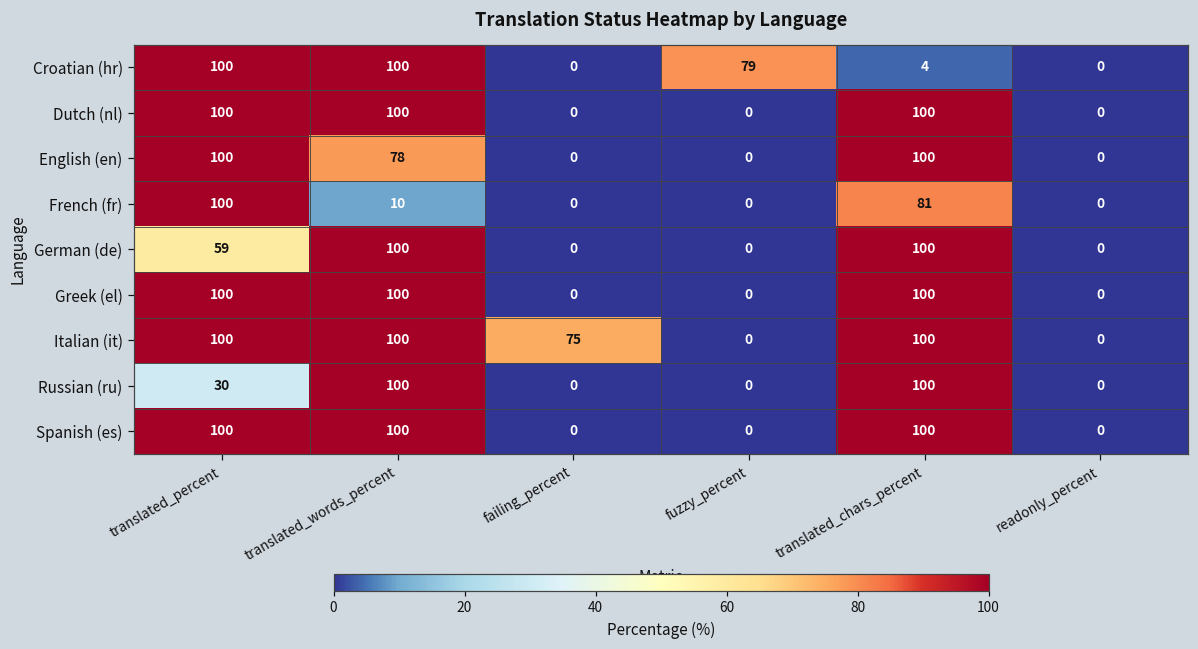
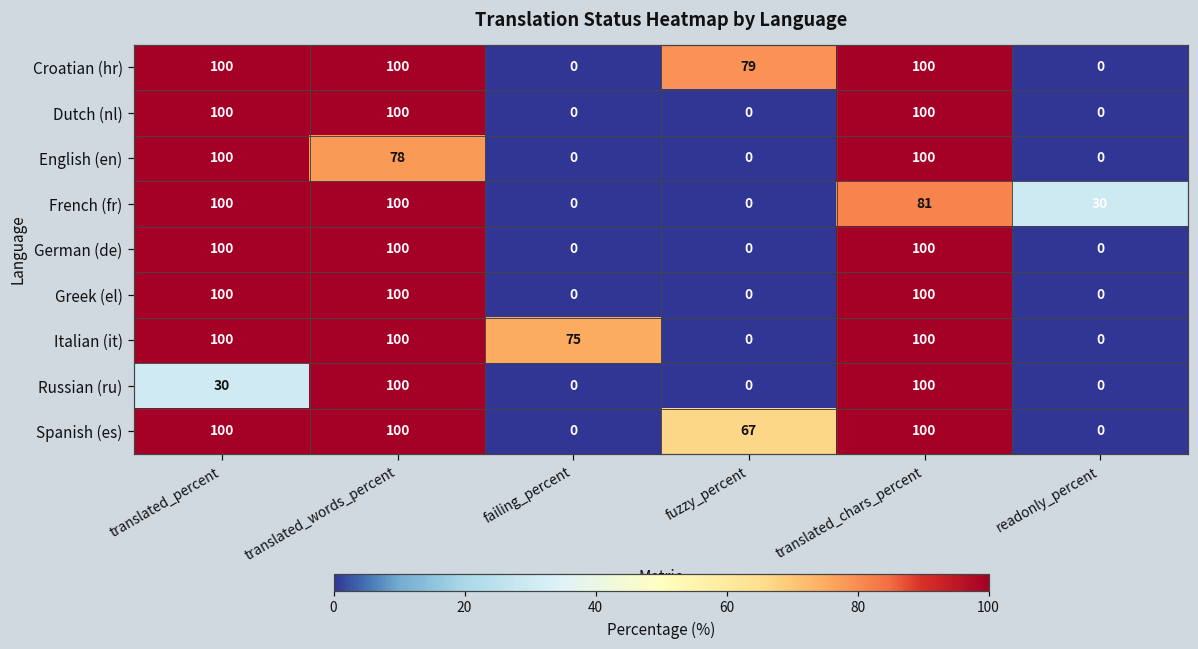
  {
    "Croatian (hr)": {
      "translated_percent": 100,
      "translated_words_percent": 100,
      "failing_percent": 0,
      "fuzzy_percent": 79,
-     "translated_chars_percent": 4,
+     "translated_chars_percent": 100,
      "readonly_percent": 0
    },
    "Dutch (nl)": {
      "translated_percent": 100,
      "translated_words_percent": 100,
      "failing_percent": 0,
      "fuzzy_percent": 0,
      "translated_chars_percent": 100,
      "readonly_percent": 0
    },
    "English (en)": {
      "translated_percent": 100,
      "translated_words_percent": 78,
      "failing_percent": 0,
      "fuzzy_percent": 0,
      "translated_chars_percent": 100,
      "readonly_percent": 0
    },
    "French (fr)": {
      "translated_percent": 100,
-     "translated_words_percent": 10,
+     "translated_words_percent": 100,
      "failing_percent": 0,
      "fuzzy_percent": 0,
      "translated_chars_percent": 81,
-     "readonly_percent": 0
+     "readonly_percent": 30
    },
    "German (de)": {
-     "translated_percent": 59,
+     "translated_percent": 100,
      "translated_words_percent": 100,
      "failing_percent": 0,
      "fuzzy_percent": 0,
      "translated_chars_percent": 100,
      "readonly_percent": 0
    },
    "Greek (el)": {
      "translated_percent": 100,
      "translated_words_percent": 100,
      "failing_percent": 0,
      "fuzzy_percent": 0,
      "translated_chars_percent": 100,
      "readonly_percent": 0
    },
    "Italian (it)": {
      "translated_percent": 100,
      "translated_words_percent": 100,
      "failing_percent": 75,
      "fuzzy_percent": 0,
      "translated_chars_percent": 100,
      "readonly_percent": 0
    },
    "Russian (ru)": {
      "translated_percent": 30,
      "translated_words_percent": 100,
      "failing_percent": 0,
      "fuzzy_percent": 0,
      "translated_chars_percent": 100,
      "readonly_percent": 0
    },
    "Spanish (es)": {
      "translated_percent": 100,
      "translated_words_percent": 100,
      "failing_percent": 0,
-     "fuzzy_percent": 0,
+     "fuzzy_percent": 67,
      "translated_chars_percent": 100,
      "readonly_percent": 0
    }
  }
